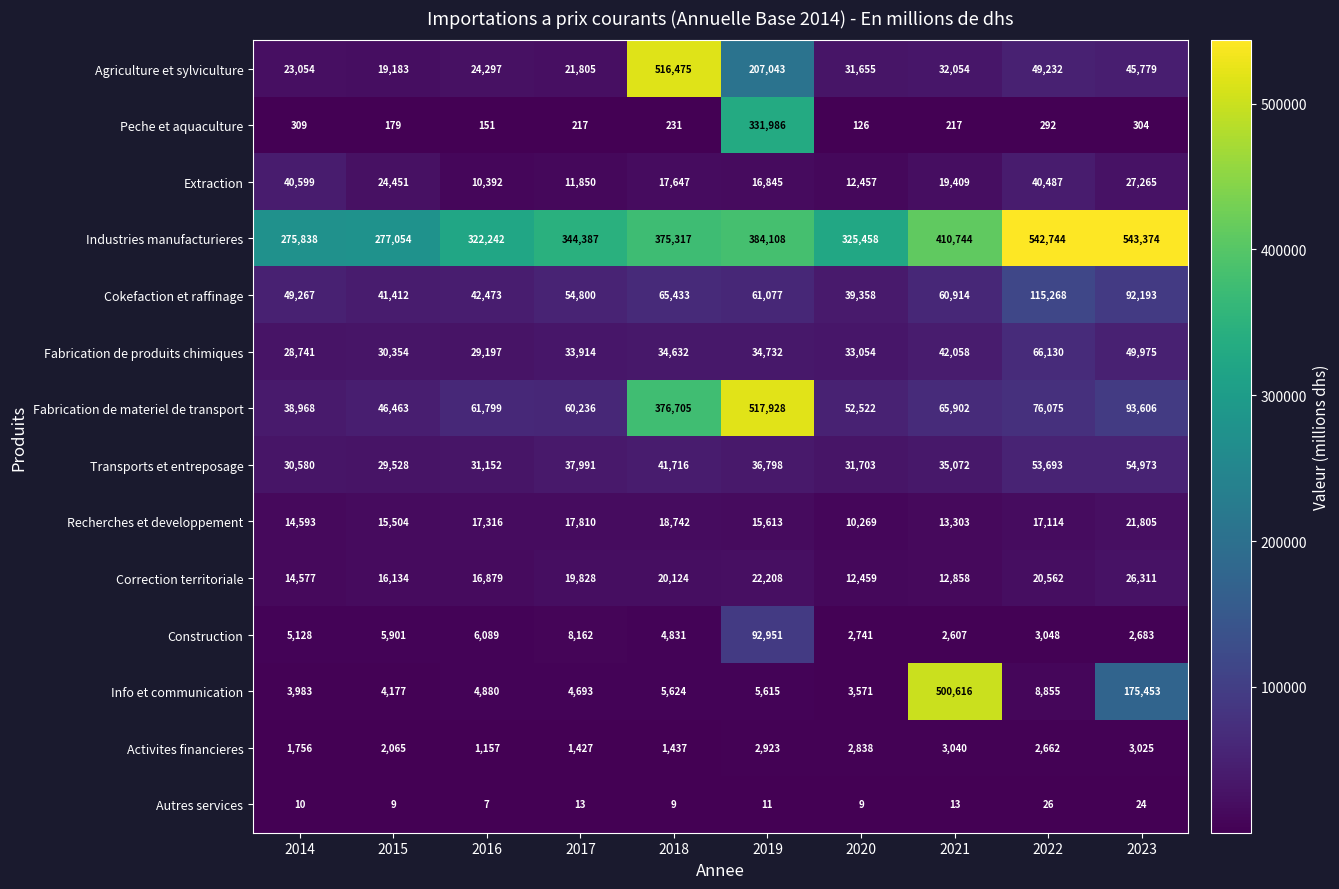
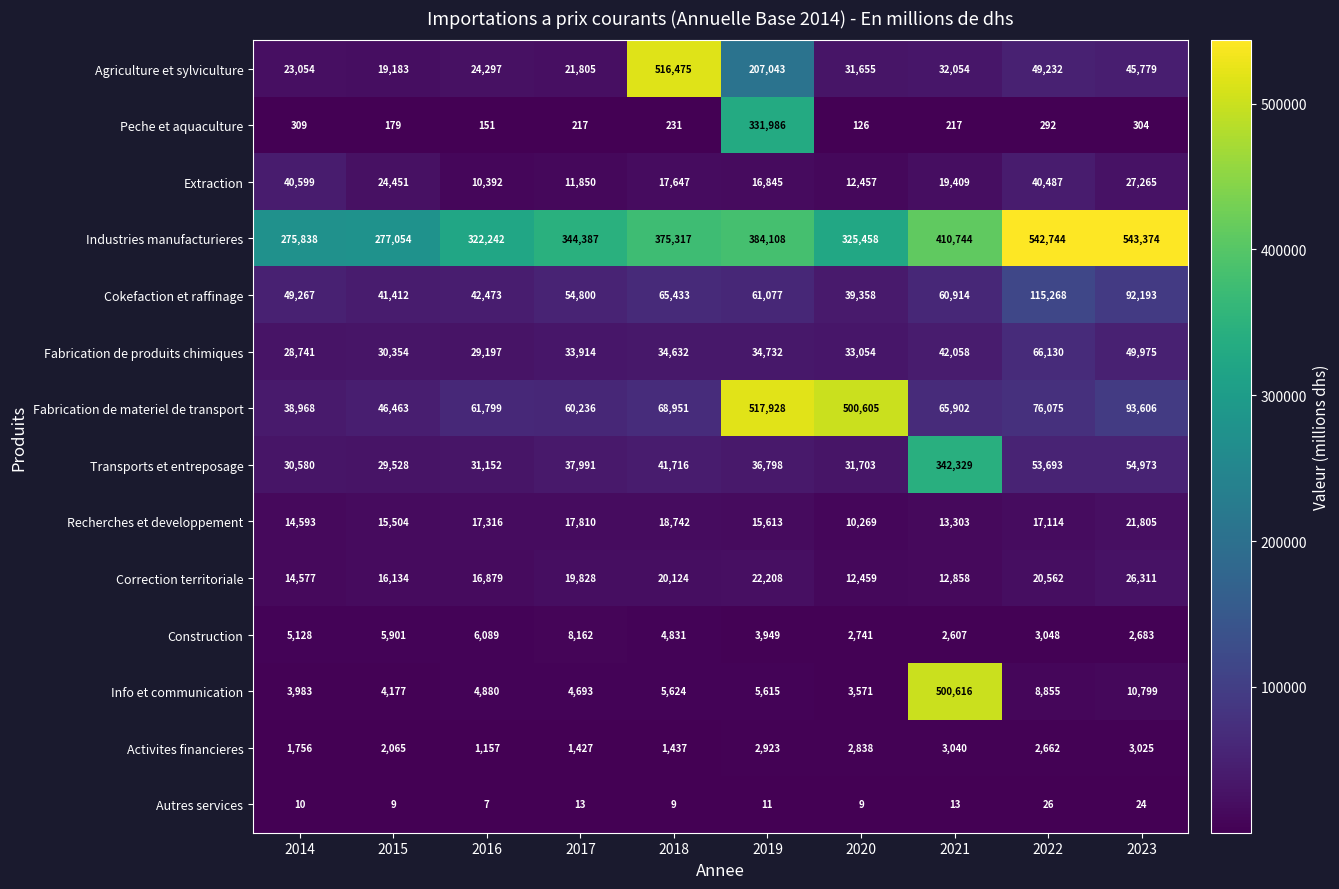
  {
    "Agriculture et sylviculture": {
      "2014": "23,054",
      "2015": "19,183",
      "2016": "24,297",
      "2017": "21,805",
      "2018": "516,475",
      "2019": "207,043",
      "2020": "31,655",
      "2021": "32,054",
      "2022": "49,232",
      "2023": "45,779"
    },
    "Peche et aquaculture": {
      "2014": "309",
      "2015": "179",
      "2016": "151",
      "2017": "217",
      "2018": "231",
      "2019": "331,986",
      "2020": "126",
      "2021": "217",
      "2022": "292",
      "2023": "304"
    },
    "Extraction": {
      "2014": "40,599",
      "2015": "24,451",
      "2016": "10,392",
      "2017": "11,850",
      "2018": "17,647",
      "2019": "16,845",
      "2020": "12,457",
      "2021": "19,409",
      "2022": "40,487",
      "2023": "27,265"
    },
    "Industries manufacturieres": {
      "2014": "275,838",
      "2015": "277,054",
      "2016": "322,242",
      "2017": "344,387",
      "2018": "375,317",
      "2019": "384,108",
      "2020": "325,458",
      "2021": "410,744",
      "2022": "542,744",
      "2023": "543,374"
    },
    "Cokefaction et raffinage": {
      "2014": "49,267",
      "2015": "41,412",
      "2016": "42,473",
      "2017": "54,800",
      "2018": "65,433",
      "2019": "61,077",
      "2020": "39,358",
      "2021": "60,914",
      "2022": "115,268",
      "2023": "92,193"
    },
    "Fabrication de produits chimiques": {
      "2014": "28,741",
      "2015": "30,354",
      "2016": "29,197",
      "2017": "33,914",
      "2018": "34,632",
      "2019": "34,732",
      "2020": "33,054",
      "2021": "42,058",
      "2022": "66,130",
      "2023": "49,975"
    },
    "Fabrication de materiel de transport": {
      "2014": "38,968",
      "2015": "46,463",
      "2016": "61,799",
      "2017": "60,236",
-     "2018": "376,705",
+     "2018": "68,951",
      "2019": "517,928",
-     "2020": "52,522",
+     "2020": "500,605",
      "2021": "65,902",
      "2022": "76,075",
      "2023": "93,606"
    },
    "Transports et entreposage": {
      "2014": "30,580",
      "2015": "29,528",
      "2016": "31,152",
      "2017": "37,991",
      "2018": "41,716",
      "2019": "36,798",
      "2020": "31,703",
-     "2021": "35,072",
+     "2021": "342,329",
      "2022": "53,693",
      "2023": "54,973"
    },
    "Recherches et developpement": {
      "2014": "14,593",
      "2015": "15,504",
      "2016": "17,316",
      "2017": "17,810",
      "2018": "18,742",
      "2019": "15,613",
      "2020": "10,269",
      "2021": "13,303",
      "2022": "17,114",
      "2023": "21,805"
    },
    "Correction territoriale": {
      "2014": "14,577",
      "2015": "16,134",
      "2016": "16,879",
      "2017": "19,828",
      "2018": "20,124",
      "2019": "22,208",
      "2020": "12,459",
      "2021": "12,858",
      "2022": "20,562",
      "2023": "26,311"
    },
    "Construction": {
      "2014": "5,128",
      "2015": "5,901",
      "2016": "6,089",
      "2017": "8,162",
      "2018": "4,831",
-     "2019": "92,951",
+     "2019": "3,949",
      "2020": "2,741",
      "2021": "2,607",
      "2022": "3,048",
      "2023": "2,683"
    },
    "Info et communication": {
      "2014": "3,983",
      "2015": "4,177",
      "2016": "4,880",
      "2017": "4,693",
      "2018": "5,624",
      "2019": "5,615",
      "2020": "3,571",
      "2021": "500,616",
      "2022": "8,855",
-     "2023": "175,453"
+     "2023": "10,799"
    },
    "Activites financieres": {
      "2014": "1,756",
      "2015": "2,065",
      "2016": "1,157",
      "2017": "1,427",
      "2018": "1,437",
      "2019": "2,923",
      "2020": "2,838",
      "2021": "3,040",
      "2022": "2,662",
      "2023": "3,025"
    },
    "Autres services": {
      "2014": "10",
      "2015": "9",
      "2016": "7",
      "2017": "13",
      "2018": "9",
      "2019": "11",
      "2020": "9",
      "2021": "13",
      "2022": "26",
      "2023": "24"
    }
  }
